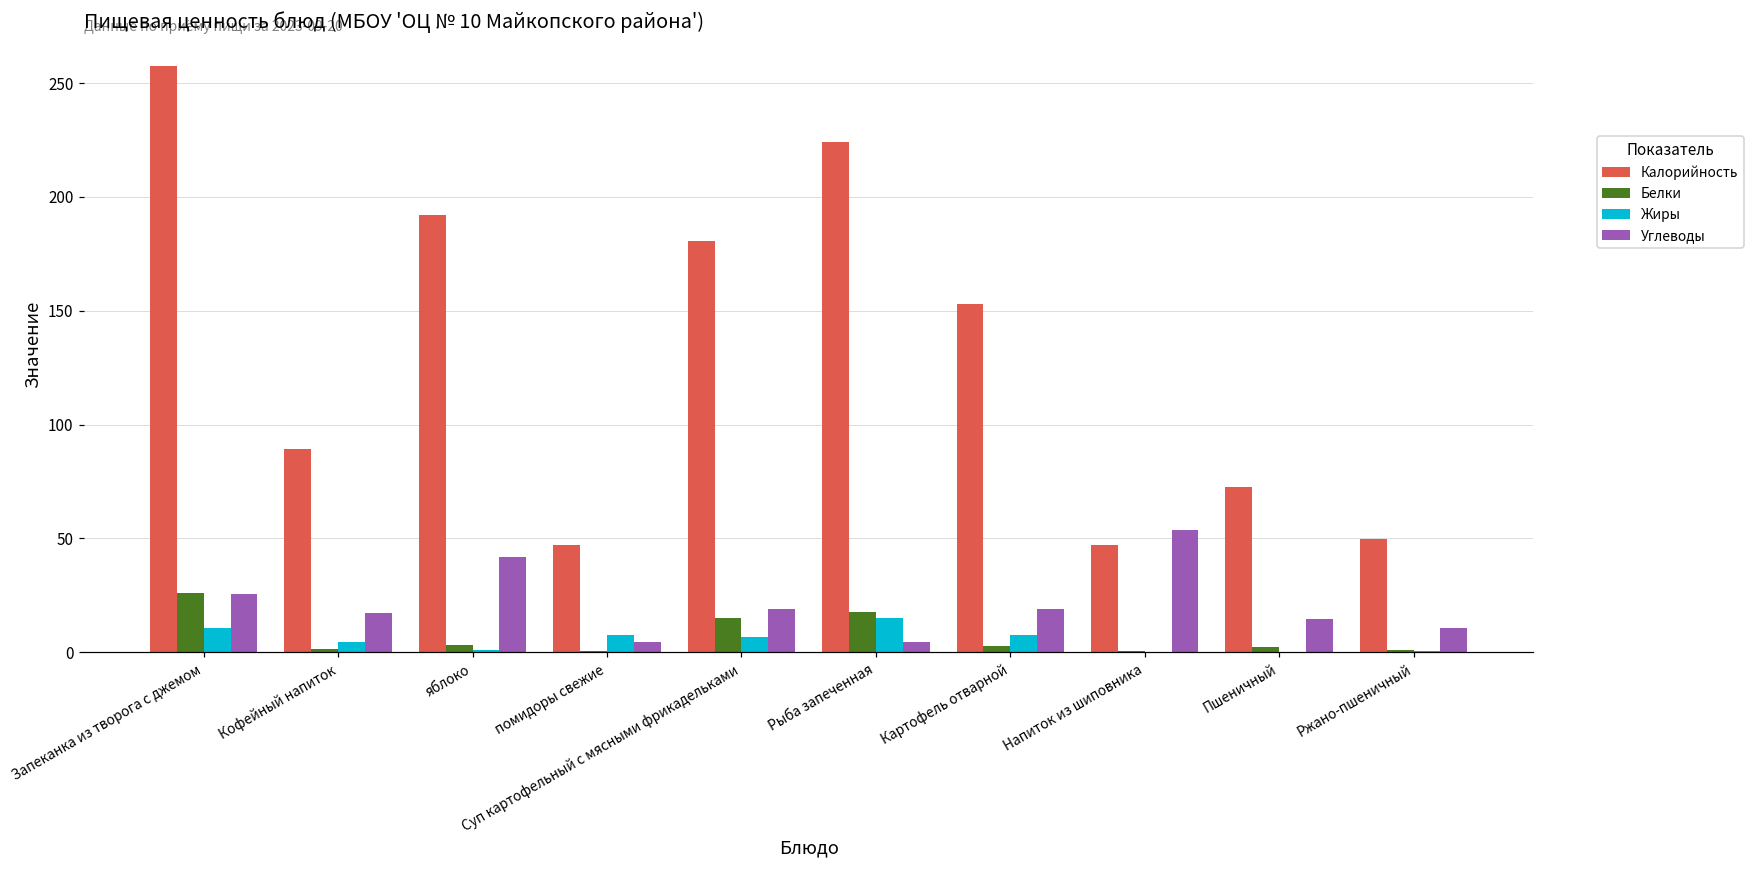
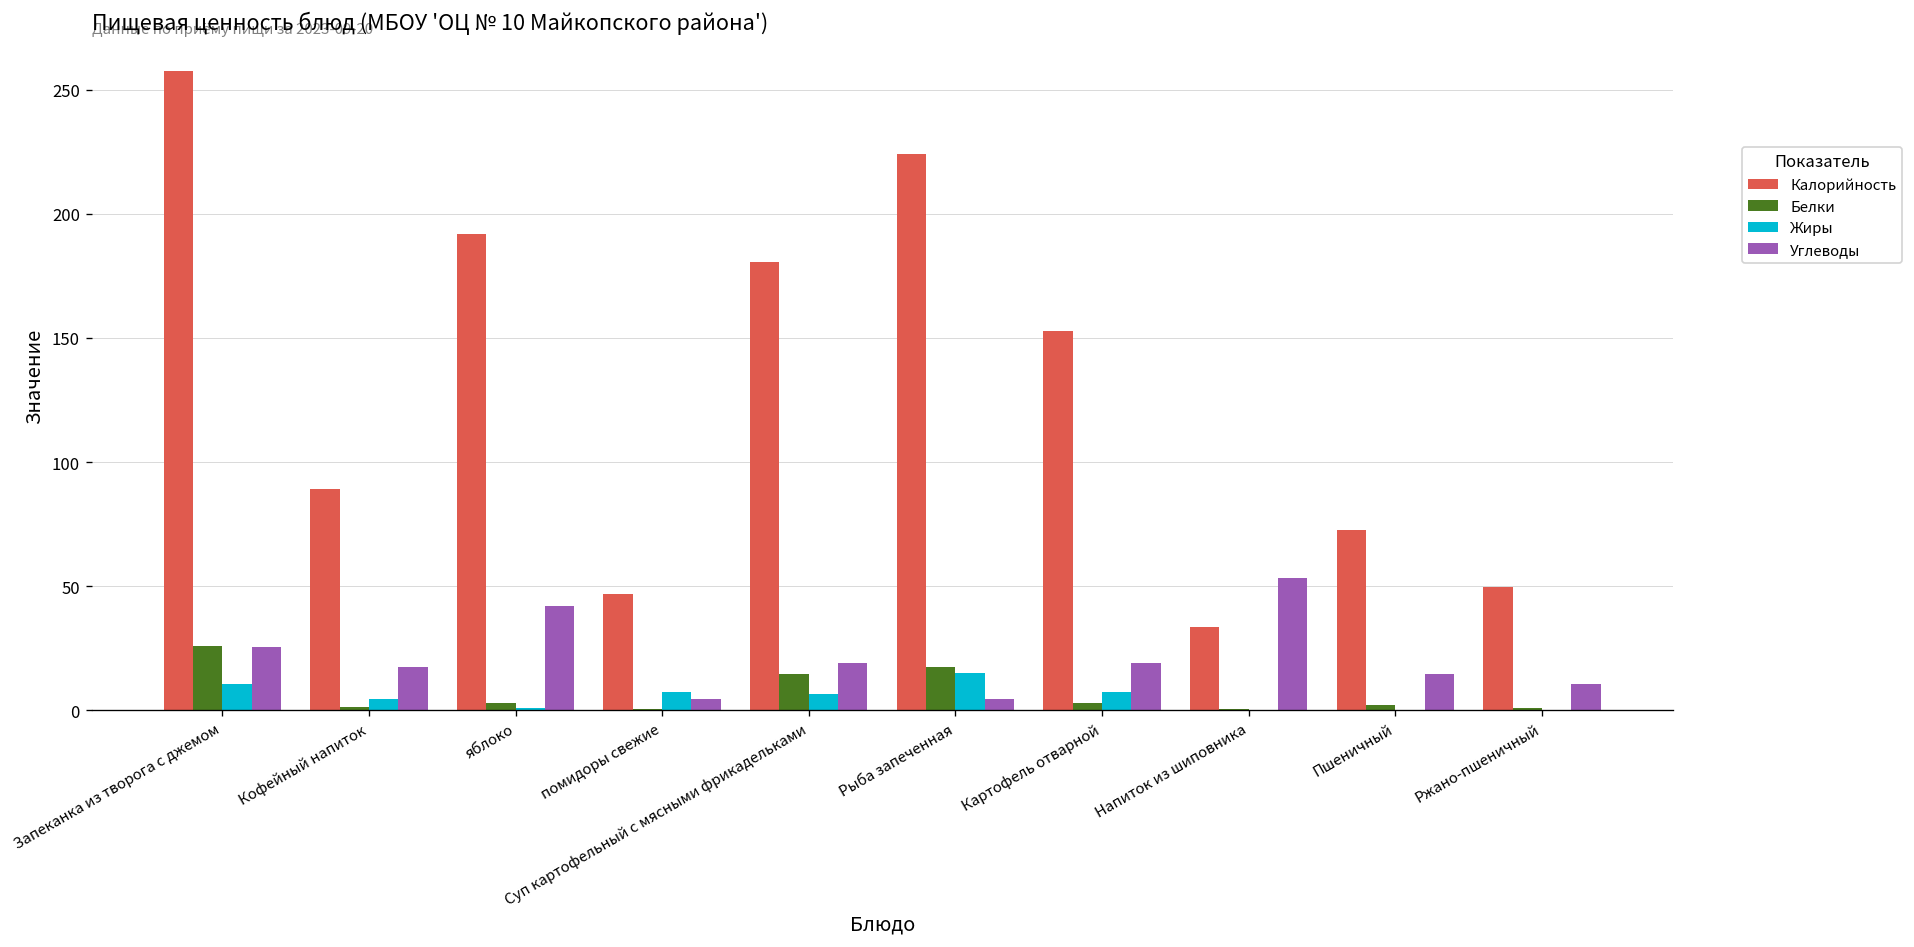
  {
    "Калорийность": {
      "Запеканка из творога с джемом": 257,
      "Кофейный напиток": 89,
      "яблоко": 192,
      "помидоры свежие": 47,
      "Суп картофельный с мясными фрикадельками": 181,
      "Рыба запеченная": 224,
      "Картофель отварной": 153,
-     "Напиток из шиповника": 47,
+     "Напиток из шиповника": 34,
      "Пшеничный": 73,
      "Ржано-пшеничный": 50
    },
    "Белки": {
      "Запеканка из творога с джемом": 26,
      "Кофейный напиток": 1,
      "яблоко": 3,
      "Суп картофельный с мясными фрикадельками": 15,
      "Рыба запеченная": 18,
      "Картофель отварной": 3,
      "Пшеничный": 2
    },
    "Жиры": {
      "Запеканка из творога с джемом": 11,
      "Кофейный напиток": 5,
      "помидоры свежие": 8,
      "Суп картофельный с мясными фрикадельками": 7,
      "Рыба запеченная": 15,
      "Картофель отварной": 7,
      "Напиток из шиповника": 0
    },
    "Углеводы": {
      "Запеканка из творога с джемом": 26,
      "Кофейный напиток": 17,
      "яблоко": 42,
      "помидоры свежие": 5,
      "Суп картофельный с мясными фрикадельками": 19,
      "Рыба запеченная": 5,
      "Картофель отварной": 19,
      "Напиток из шиповника": 53,
      "Пшеничный": 15,
      "Ржано-пшеничный": 11
    }
  }
